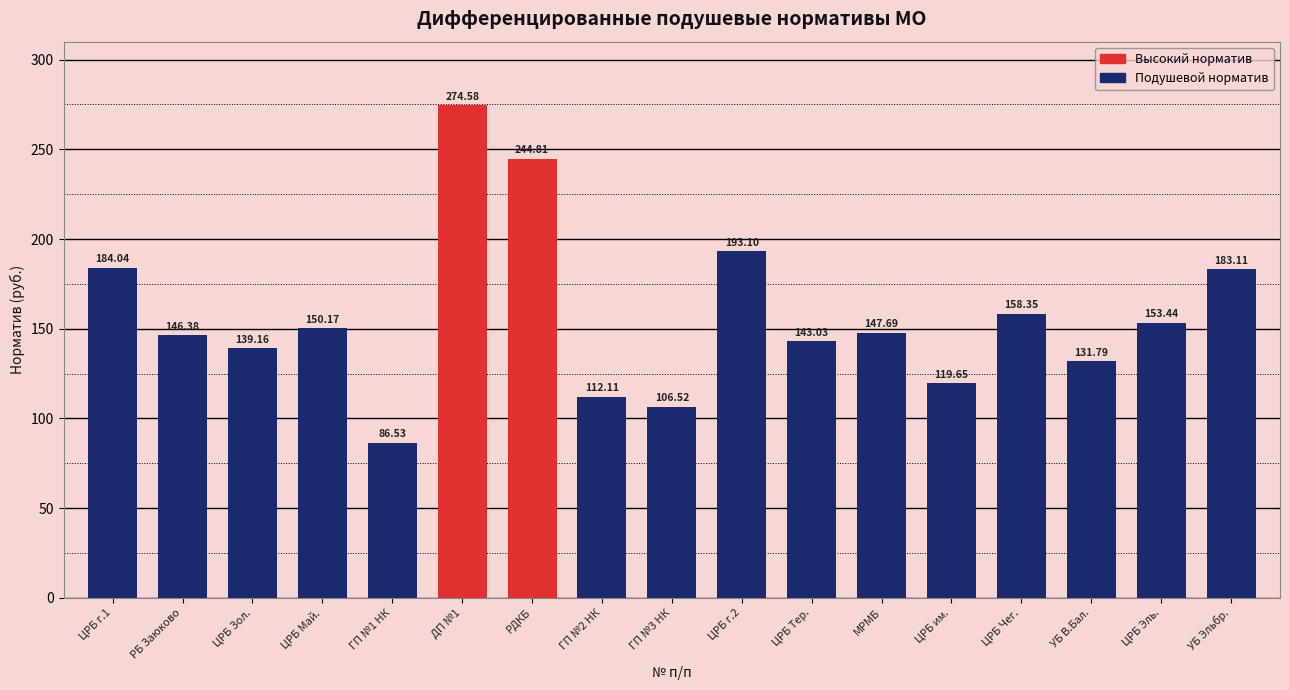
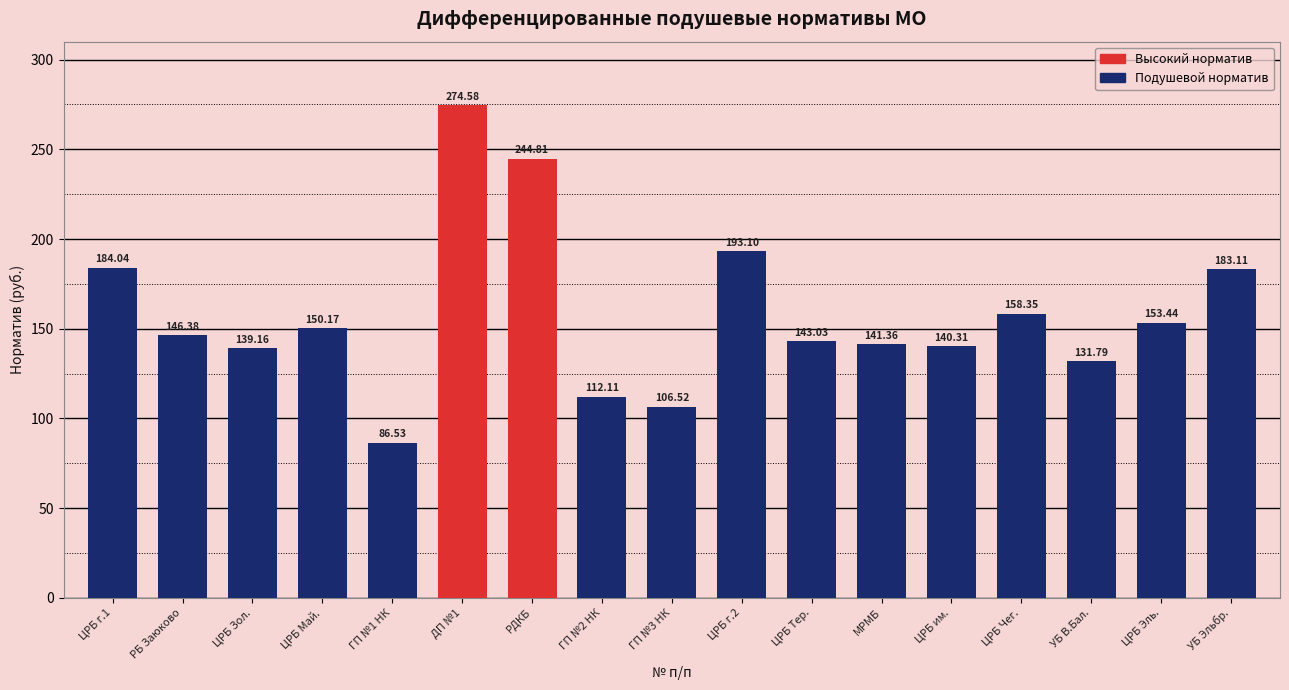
  {
    "ЦРБ г.1": 184.04,
    "РБ Заюково": 146.38,
    "ЦРБ Зол.": 139.16,
    "ЦРБ Май.": 150.17,
    "ГП №1 НК": 86.53,
    "ДП №1": 274.58,
    "РДКБ": 244.81,
    "ГП №2 НК": 112.11,
    "ГП №3 НК": 106.52,
    "ЦРБ г.2": 193.10,
    "ЦРБ Тер.": 143.03,
-   "МРМБ": 147.69,
-   "ЦРБ им.": 119.65,
+   "МРМБ": 141.36,
+   "ЦРБ им.": 140.31,
    "ЦРБ Чег.": 158.35,
    "УБ В.Бал.": 131.79,
    "ЦРБ Эль.": 153.44,
    "УБ Эльбр.": 183.11
  }
